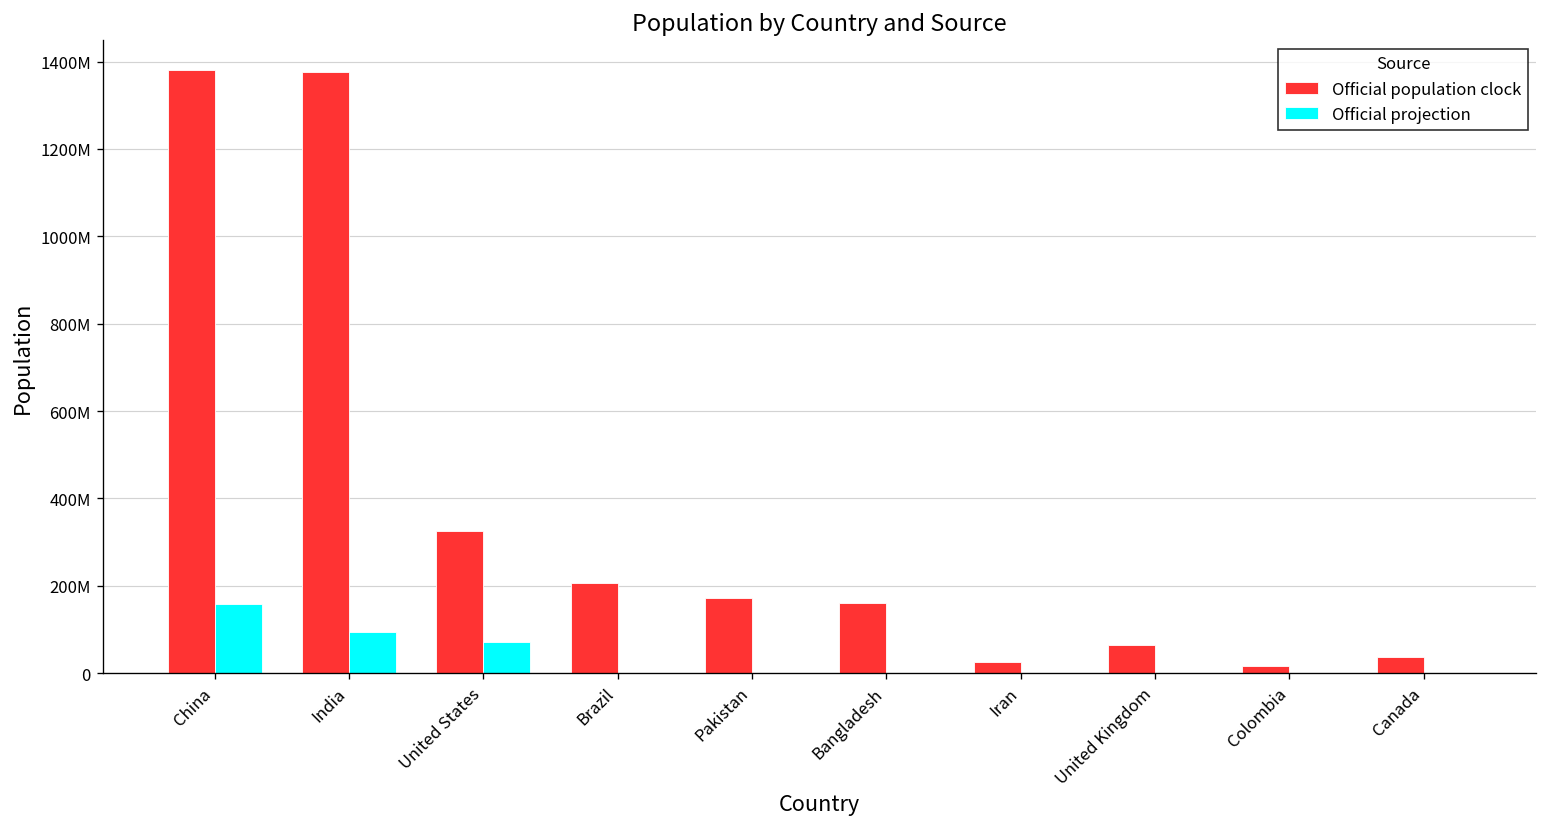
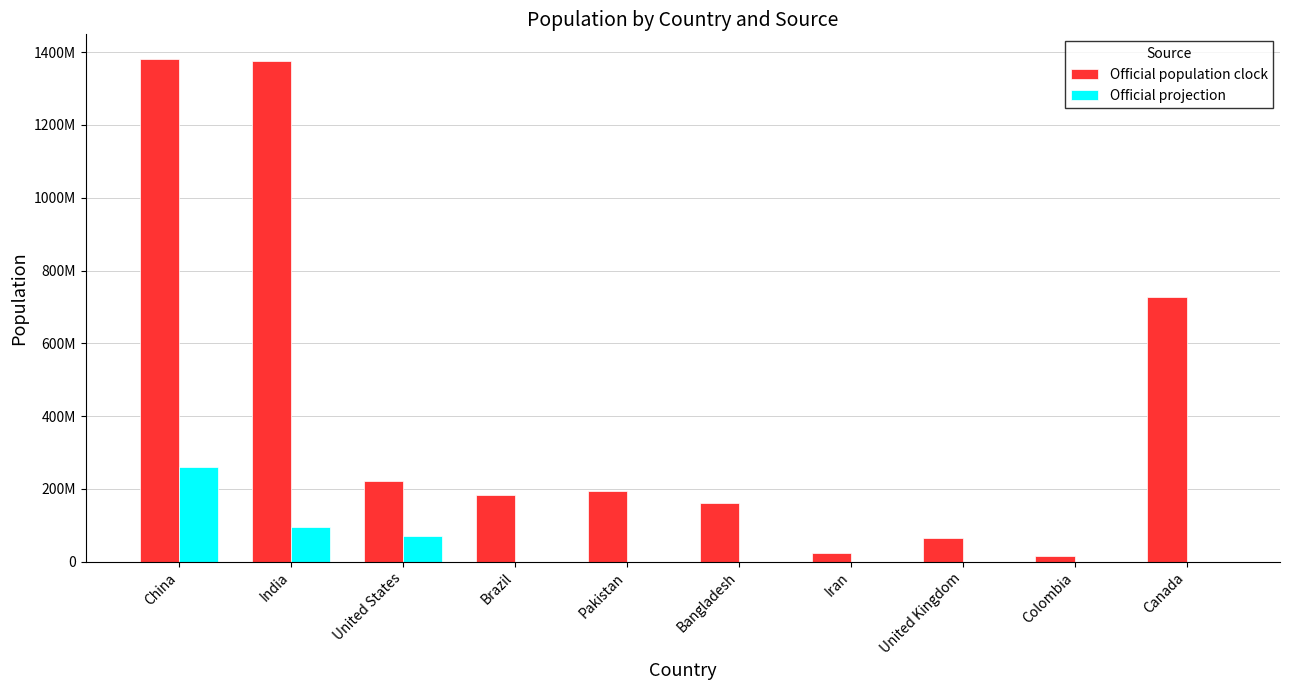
  {
    "Official population clock": {
      "China": 1380000000,
      "India": 1380000000,
-     "United States": 320000000,
-     "Brazil": 210000000,
-     "Pakistan": 170000000,
+     "United States": 220000000,
+     "Brazil": 180000000,
+     "Pakistan": 190000000,
      "Bangladesh": 160000000,
      "Iran": 20000000,
      "United Kingdom": 70000000,
      "Colombia": 20000000,
-     "Canada": 40000000
+     "Canada": 730000000
    },
    "Official projection": {
-     "China": 160000000,
+     "China": 260000000,
      "India": 90000000,
      "United States": 70000000,
      "Brazil": 0,
      "Pakistan": 0,
      "Bangladesh": 0,
      "Iran": 0,
      "United Kingdom": 0,
      "Colombia": 0,
      "Canada": 0
    }
  }
